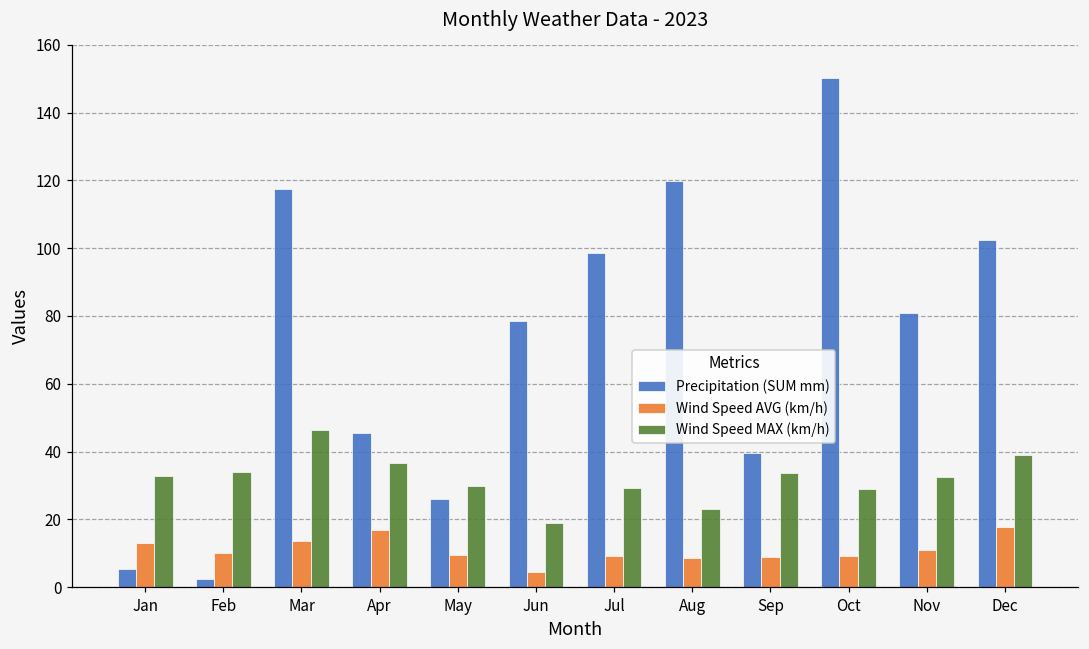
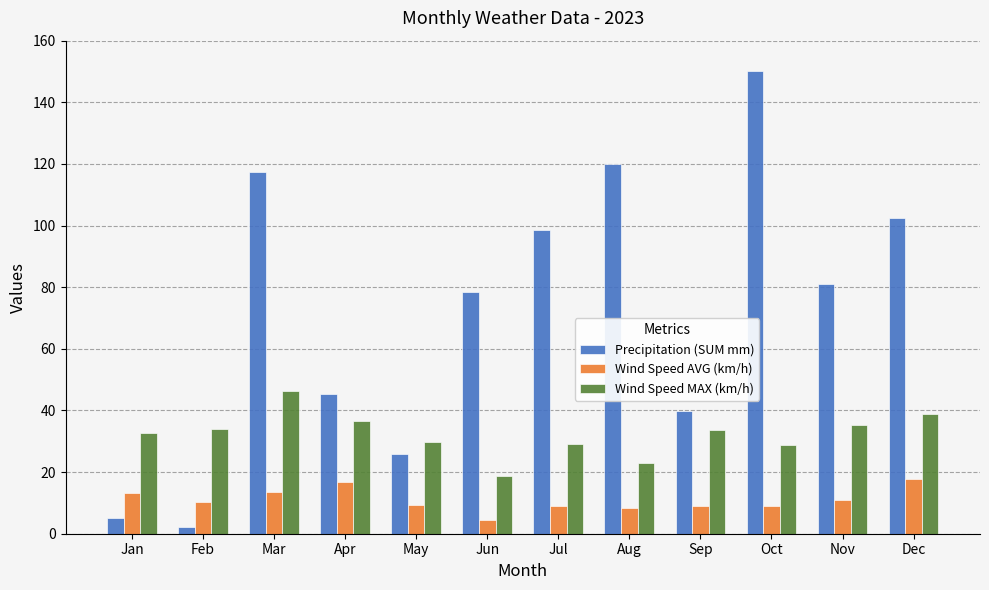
  {
    "Precipitation (SUM mm)": {
      "Jan": 5,
      "Feb": 2,
      "Mar": 117,
      "Apr": 46,
      "May": 26,
      "Jun": 79,
      "Jul": 99,
      "Aug": 120,
      "Sep": 40,
      "Oct": 150,
      "Nov": 81,
      "Dec": 102
    },
    "Wind Speed AVG (km/h)": {
      "Jan": 13,
      "Feb": 10,
      "Mar": 14,
      "Apr": 17,
      "May": 9,
      "Jun": 4,
      "Jul": 9,
      "Aug": 8,
      "Sep": 9,
      "Oct": 9,
      "Nov": 11,
      "Dec": 18
    },
    "Wind Speed MAX (km/h)": {
      "Jan": 33,
      "Feb": 34,
      "Mar": 46,
      "Apr": 37,
      "May": 30,
      "Jun": 19,
      "Jul": 29,
      "Aug": 23,
      "Sep": 34,
      "Oct": 29,
-     "Nov": 32,
+     "Nov": 35,
      "Dec": 39
    }
  }
